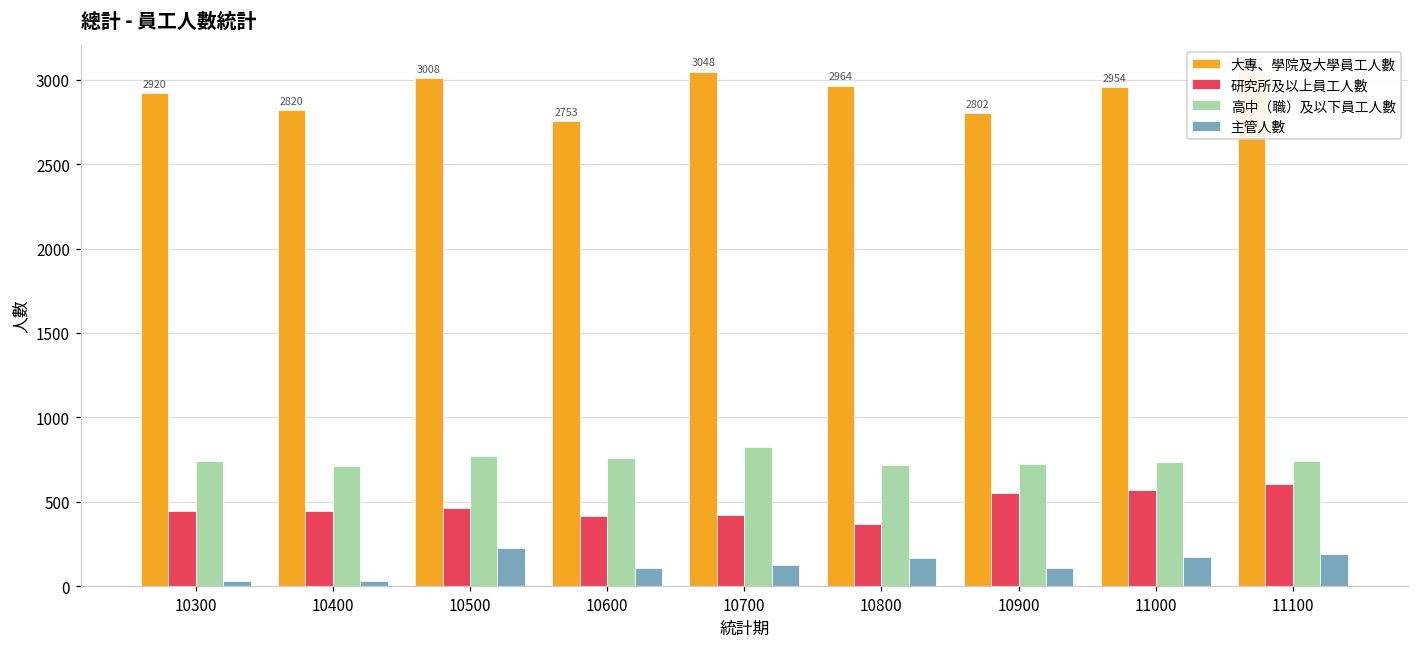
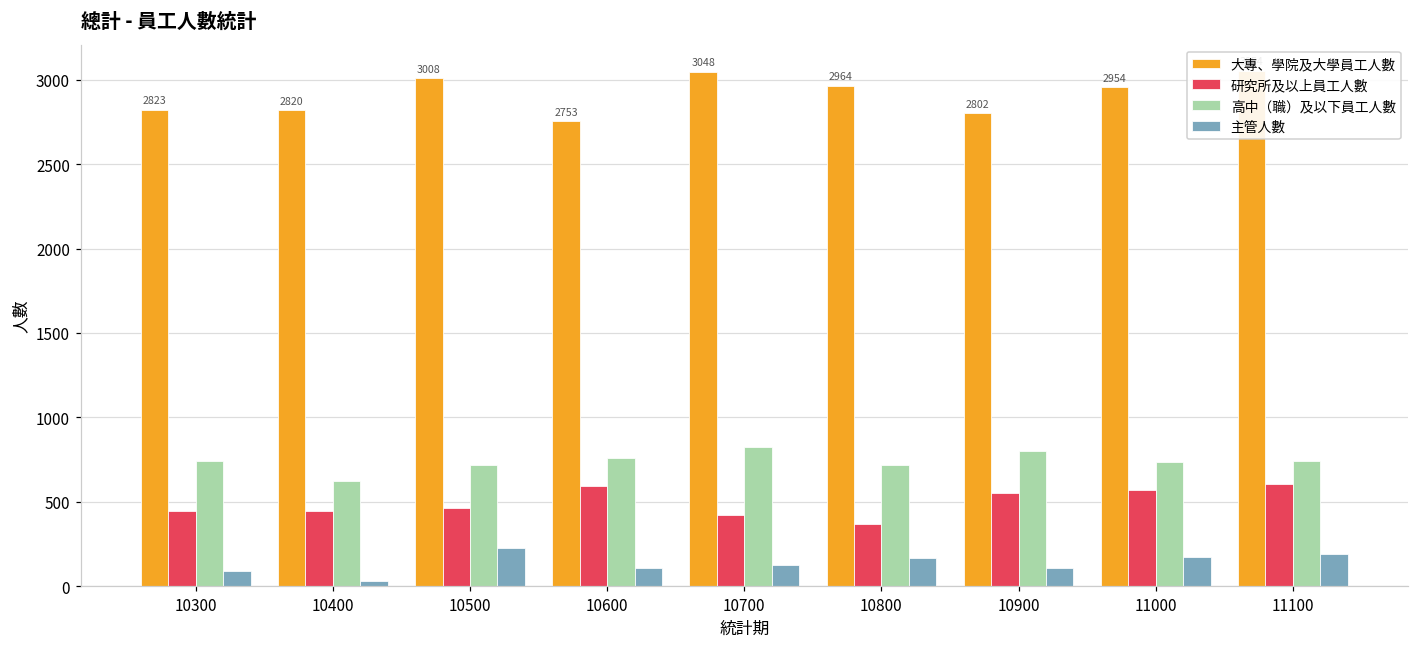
  {
    "大專、學院及大學員工人數": {
-     "10300": 2920,
+     "10300": 2823,
      "10400": 2820,
      "10500": 3008,
      "10600": 2753,
      "10700": 3048,
      "10800": 2964,
      "10900": 2802,
      "11000": 2954
    },
    "研究所及以上員工人數": {
      "10300": 440,
      "10400": 450,
      "10500": 460,
-     "10600": 420,
+     "10600": 590,
      "10700": 420,
      "10800": 370,
      "10900": 550,
      "11000": 570,
      "11100": 600
    },
    "高中（職）及以下員工人數": {
      "10300": 740,
-     "10400": 710,
-     "10500": 770,
+     "10400": 620,
+     "10500": 720,
      "10600": 760,
      "10700": 820,
      "10800": 720,
-     "10900": 730,
+     "10900": 800,
      "11000": 740,
      "11100": 740
    },
    "主管人數": {
-     "10300": 30,
+     "10300": 90,
      "10400": 30,
      "10500": 220,
      "10600": 110,
      "10700": 130,
      "10800": 160,
      "10900": 110,
      "11000": 170,
      "11100": 190
    }
  }
